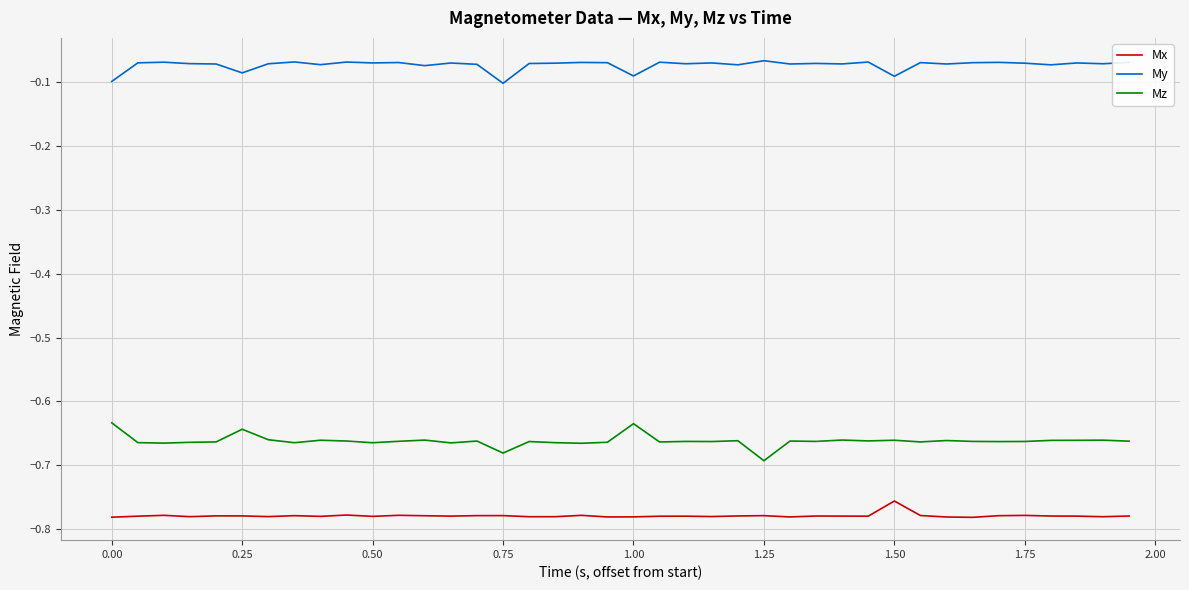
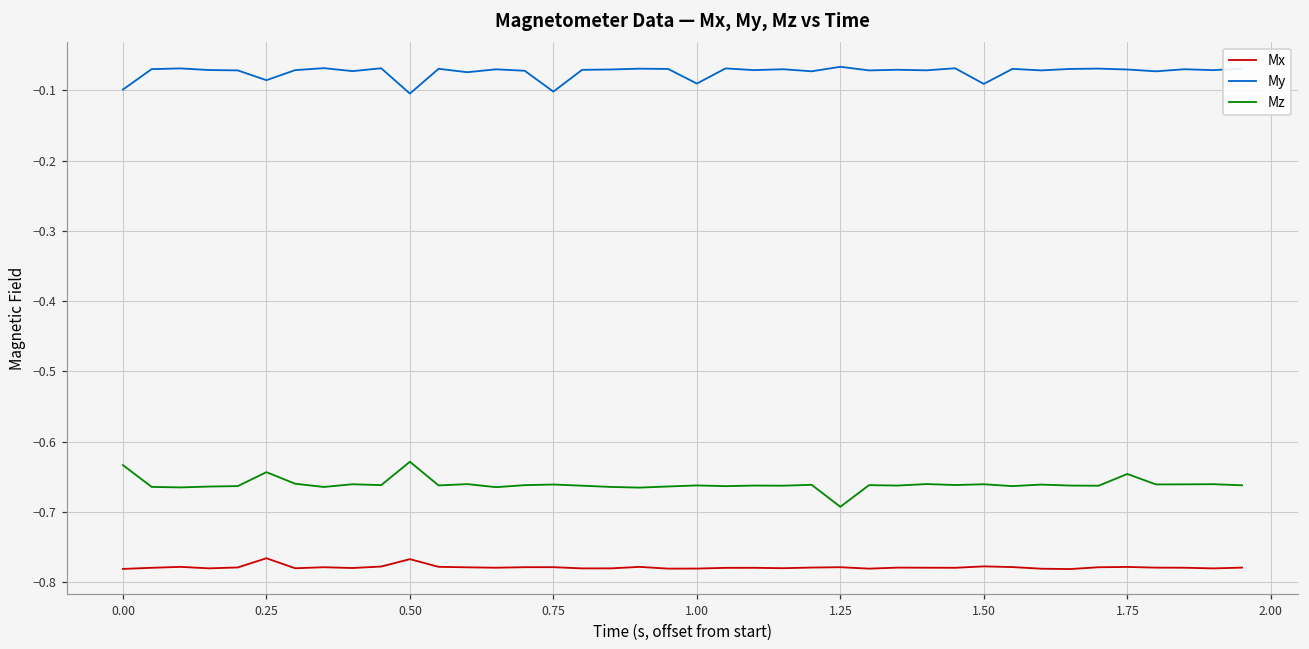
  {
    "Mx": {
      "0.00": -0.78,
-     "0.25": -0.78,
-     "0.50": -0.78,
+     "0.25": -0.77,
+     "0.50": -0.77,
      "0.75": -0.78,
      "1.00": -0.78,
      "1.25": -0.78,
-     "1.50": -0.76,
+     "1.50": -0.78,
      "1.75": -0.78
    },
    "My": {
      "0.00": -0.10,
      "0.25": -0.09,
-     "0.50": -0.07,
+     "0.50": -0.10,
      "0.75": -0.10,
      "1.00": -0.09,
      "1.25": -0.07,
      "1.50": -0.09,
      "1.75": -0.07
    },
    "Mz": {
      "0.00": -0.63,
      "0.25": -0.64,
-     "0.50": -0.66,
-     "0.75": -0.68,
-     "1.00": -0.63,
+     "0.50": -0.63,
+     "0.75": -0.66,
+     "1.00": -0.66,
      "1.25": -0.69,
      "1.50": -0.66,
-     "1.75": -0.66
+     "1.75": -0.65
    }
  }
